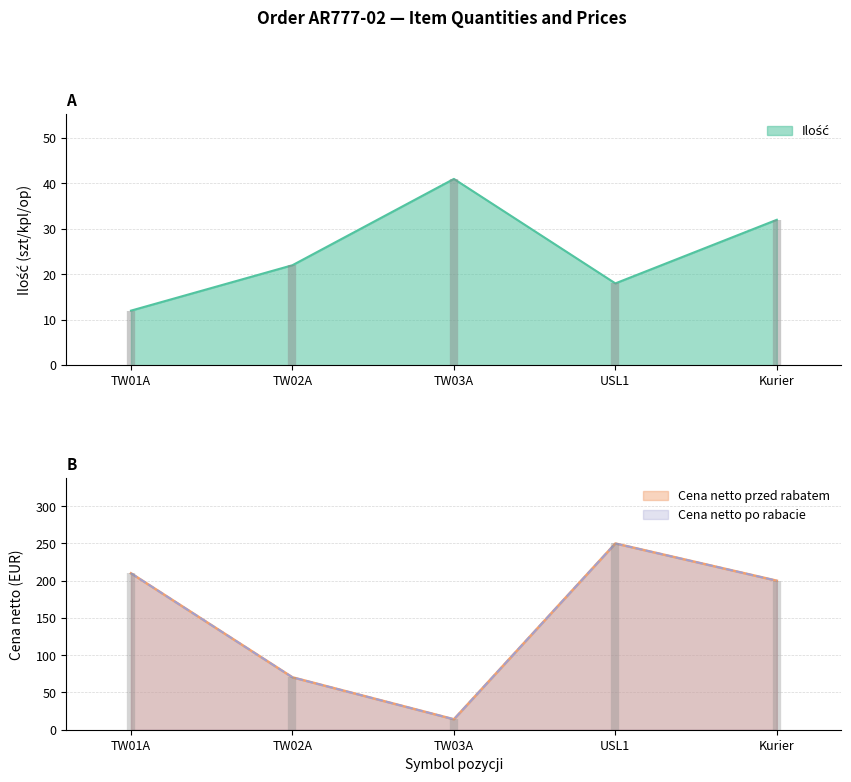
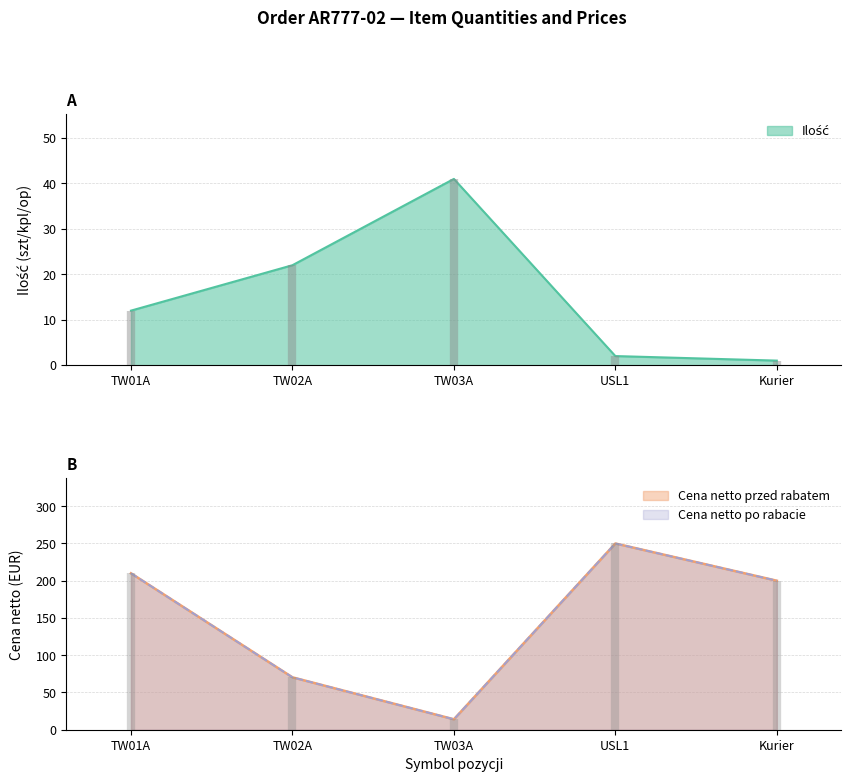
  {
    "A": {
      "Ilość": {
-       "USL1": 18,
-       "Kurier": 32
+       "USL1": 2,
+       "Kurier": 1
      }
    }
  }
